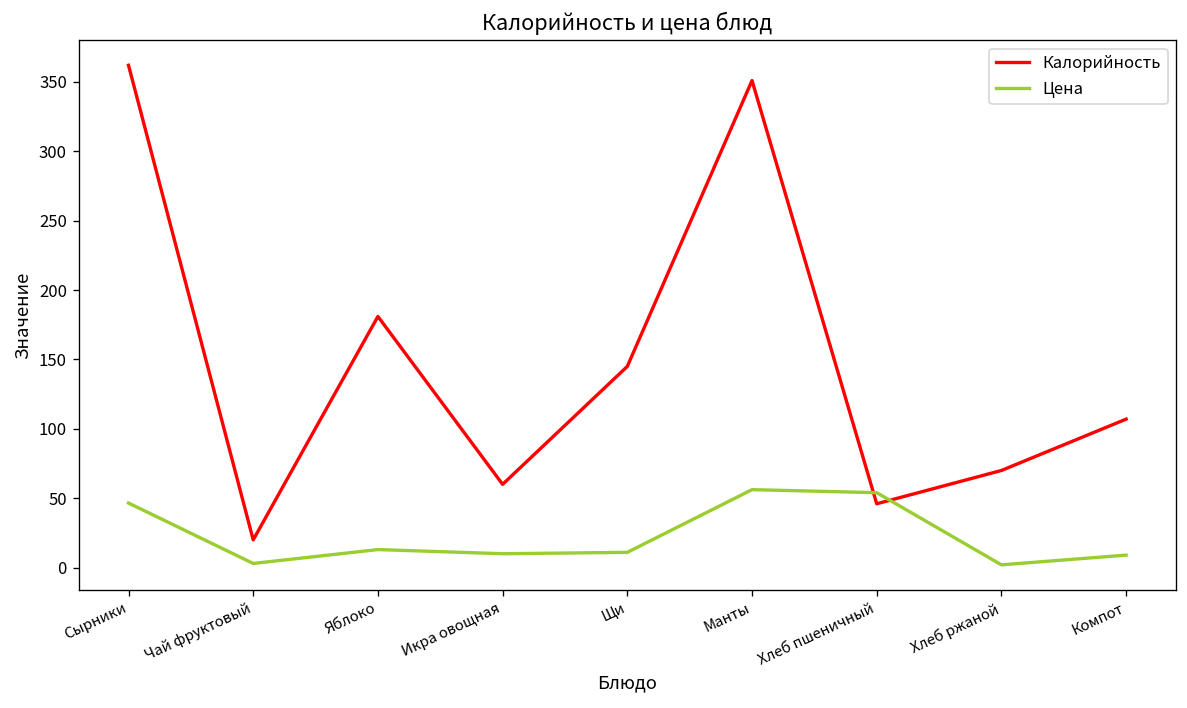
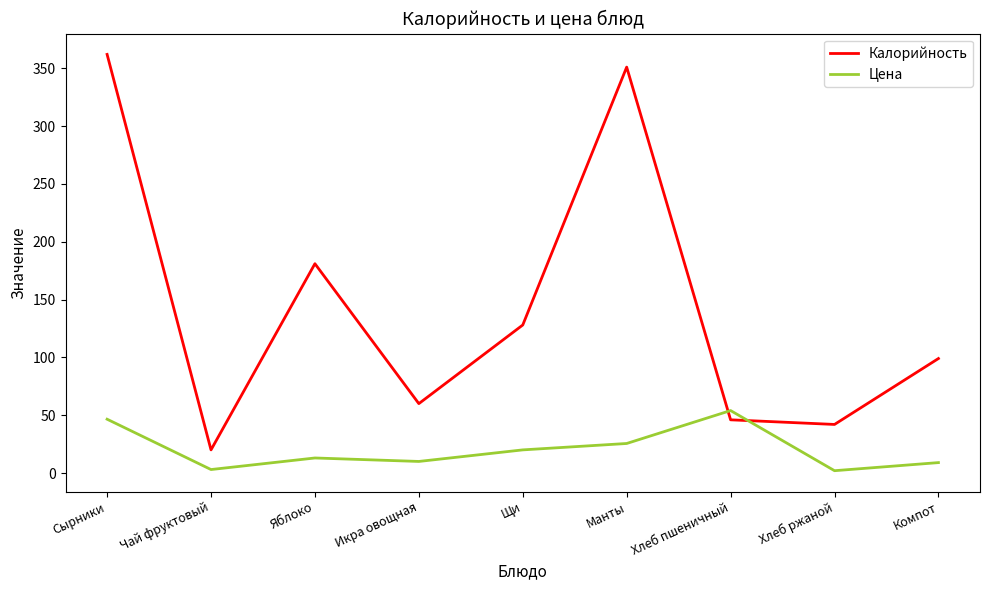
  {
    "Калорийность": {
      "Сырники": 362,
      "Чай фруктовый": 20,
      "Яблоко": 181,
      "Икра овощная": 60,
-     "Щи": 145,
+     "Щи": 128,
      "Манты": 351,
      "Хлеб пшеничный": 46,
-     "Хлеб ржаной": 70,
-     "Компот": 107
+     "Хлеб ржаной": 42,
+     "Компот": 99
    },
    "Цена": {
      "Сырники": 47,
      "Чай фруктовый": 3,
      "Яблоко": 13,
      "Икра овощная": 10,
-     "Щи": 11,
-     "Манты": 56,
+     "Щи": 20,
+     "Манты": 26,
      "Хлеб пшеничный": 54,
      "Хлеб ржаной": 2,
      "Компот": 9
    }
  }
